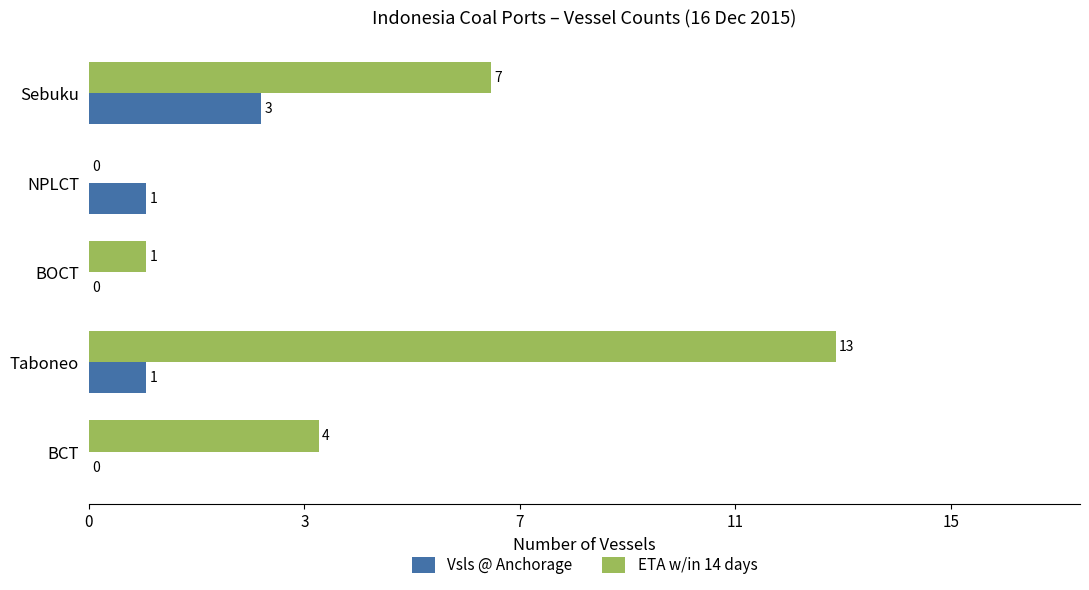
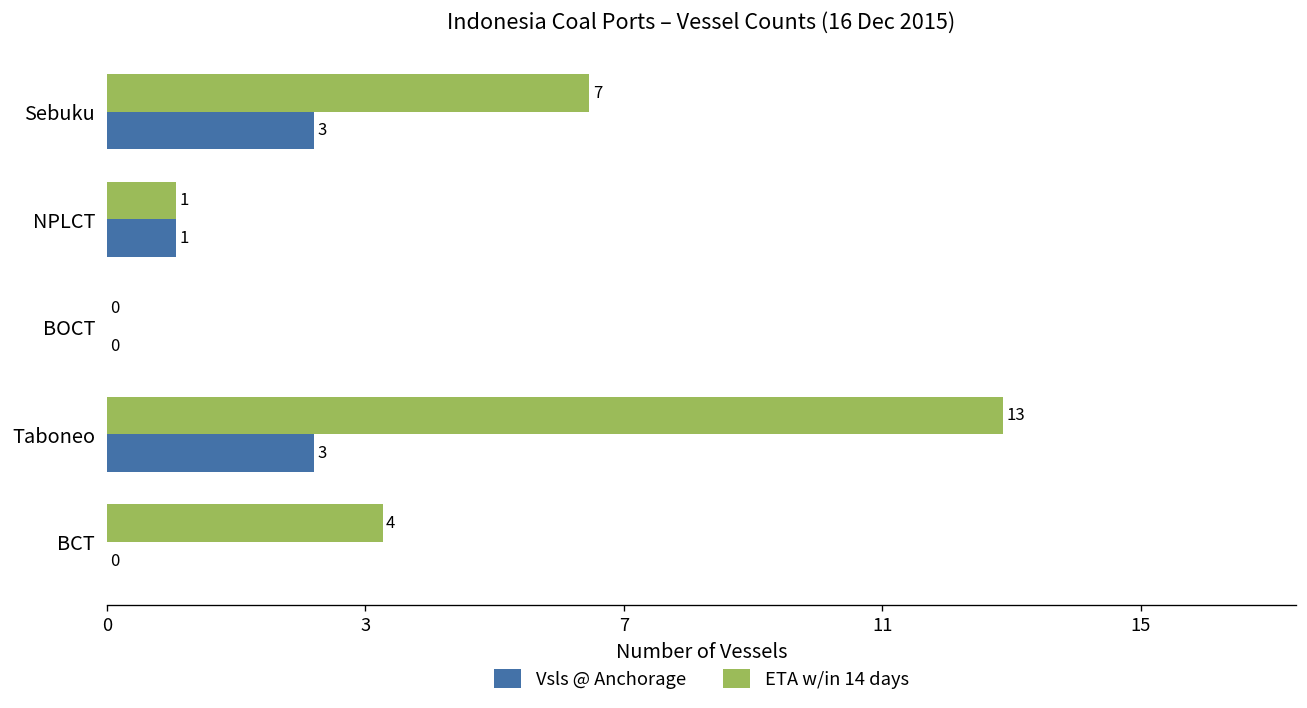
  {
    "Vsls @ Anchorage": {
      "Sebuku": 3,
      "NPLCT": 1,
      "BOCT": 0,
-     "Taboneo": 1,
+     "Taboneo": 3,
      "BCT": 0
    },
    "ETA w/in 14 days": {
      "Sebuku": 7,
-     "NPLCT": 0,
-     "BOCT": 1,
+     "NPLCT": 1,
+     "BOCT": 0,
      "Taboneo": 13,
      "BCT": 4
    }
  }
